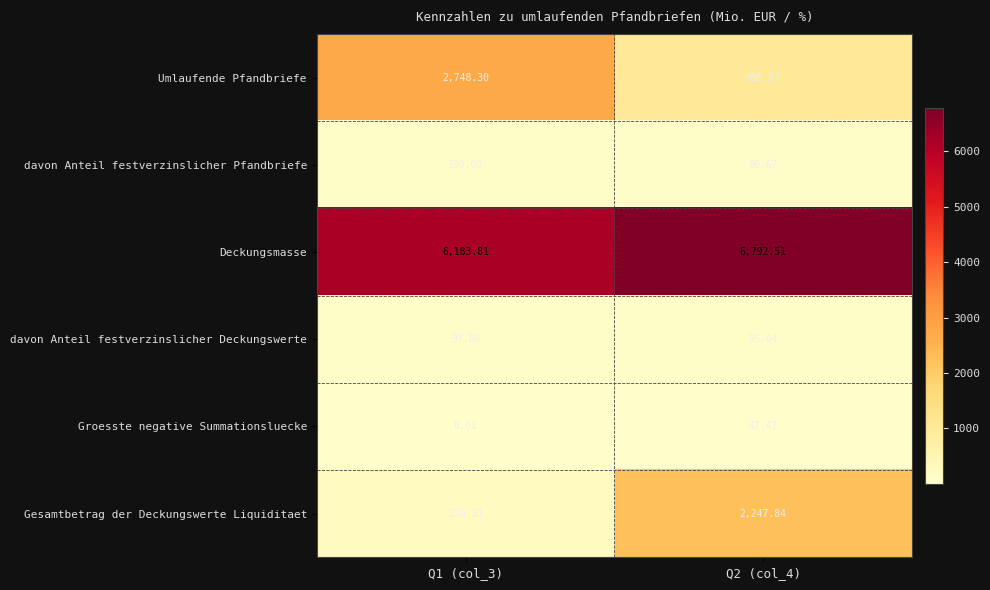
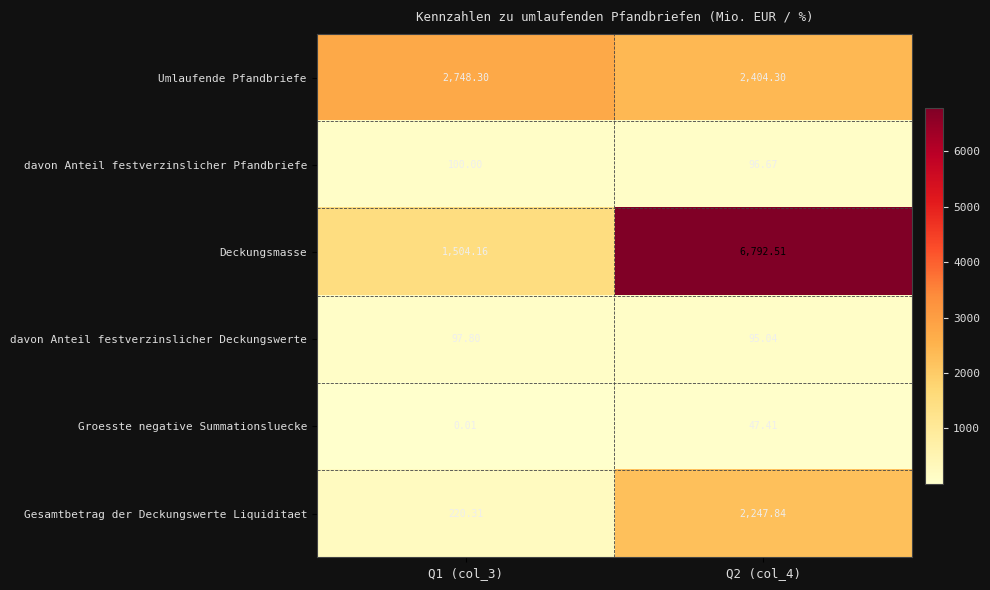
  {
    "Umlaufende Pfandbriefe": {
      "Q1 (col_3)": "2,748.30",
-     "Q2 (col_4)": "998.67"
+     "Q2 (col_4)": "2,404.30"
    },
    "Deckungsmasse": {
-     "Q1 (col_3)": "6,183.81",
+     "Q1 (col_3)": "1,504.16",
      "Q2 (col_4)": "6,792.51"
    },
    "Gesamtbetrag der Deckungswerte Liquiditaet": {
      "Q2 (col_4)": "2,247.84"
    }
  }
